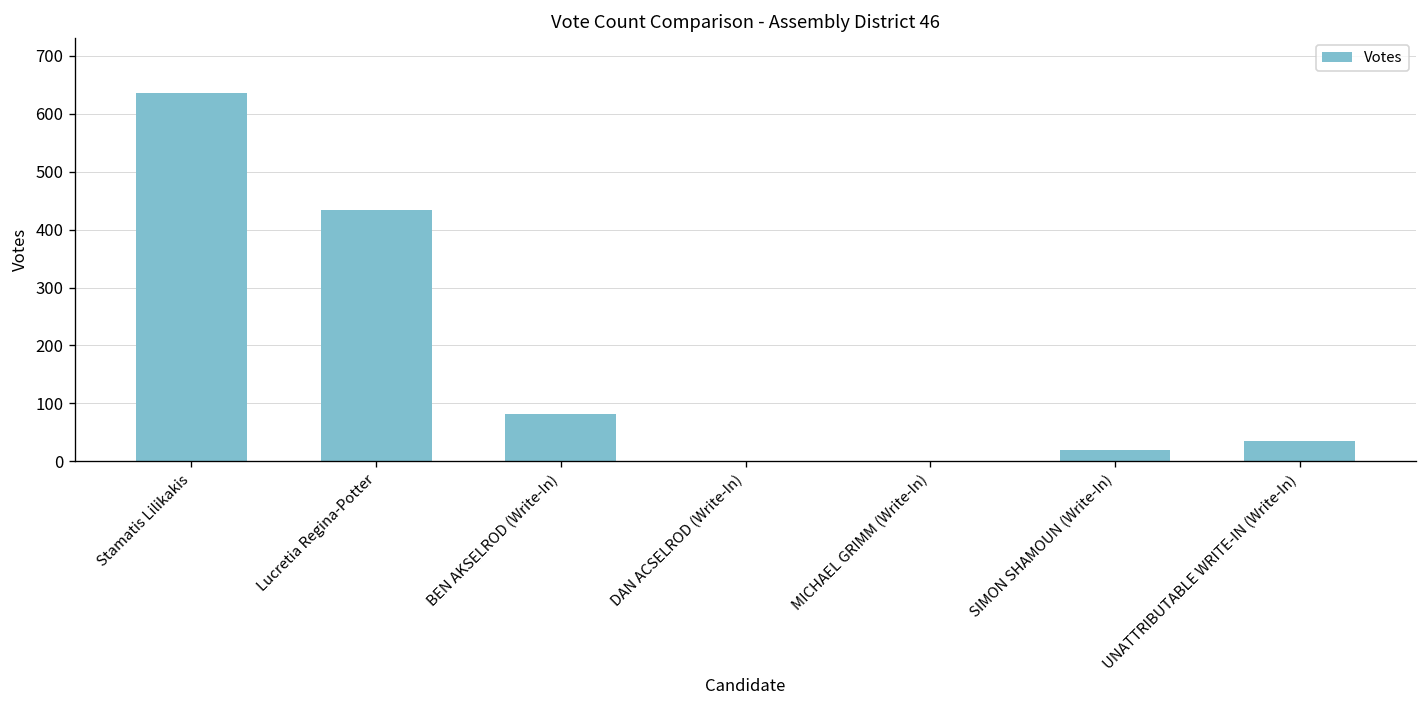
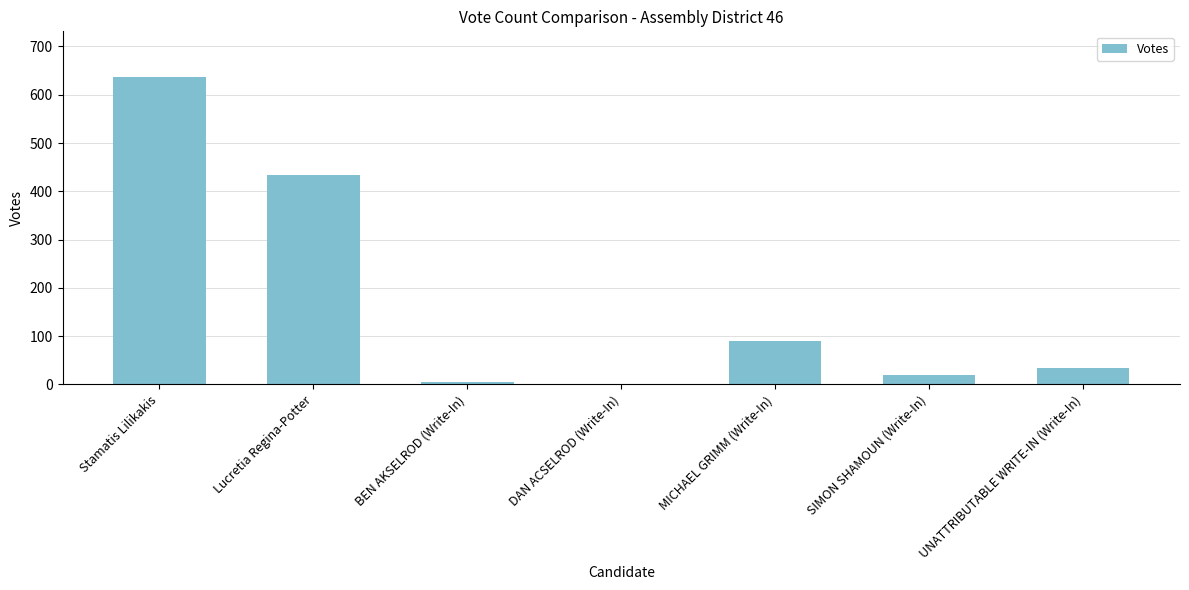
  {
    "Stamatis Lilikakis": 640,
    "Lucretia Regina-Potter": 430,
-   "BEN AKSELROD (Write-In)": 80,
-   "MICHAEL GRIMM (Write-In)": 0,
+   "BEN AKSELROD (Write-In)": 10,
+   "MICHAEL GRIMM (Write-In)": 90,
    "SIMON SHAMOUN (Write-In)": 20,
    "UNATTRIBUTABLE WRITE-IN (Write-In)": 40
  }
